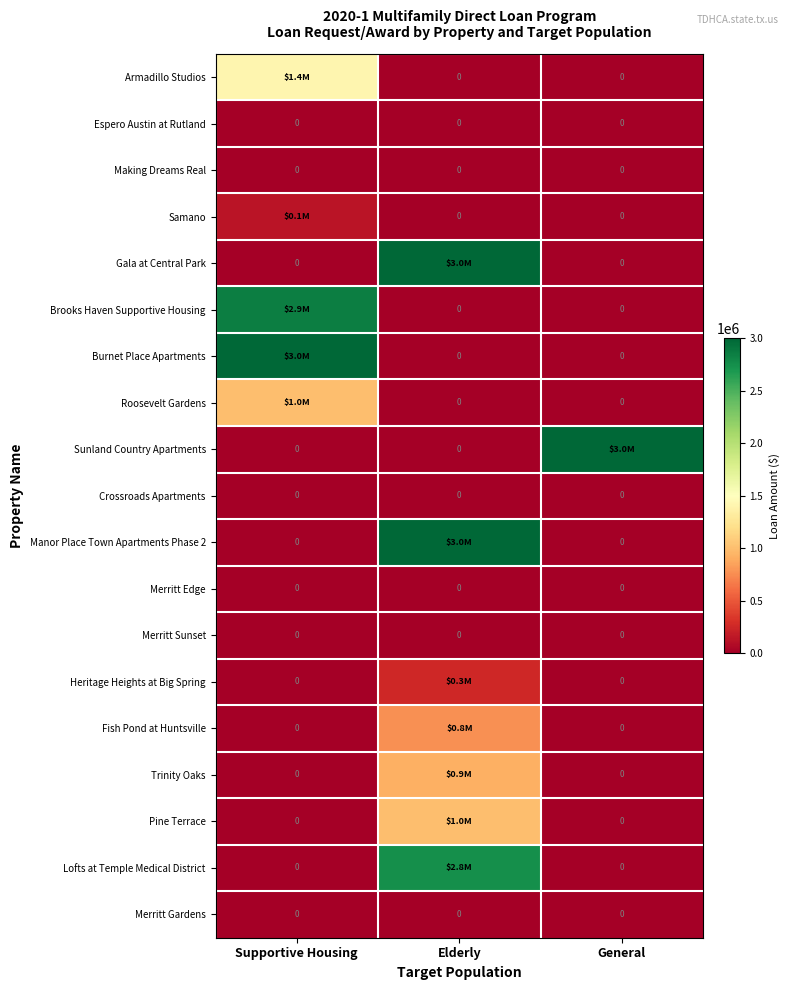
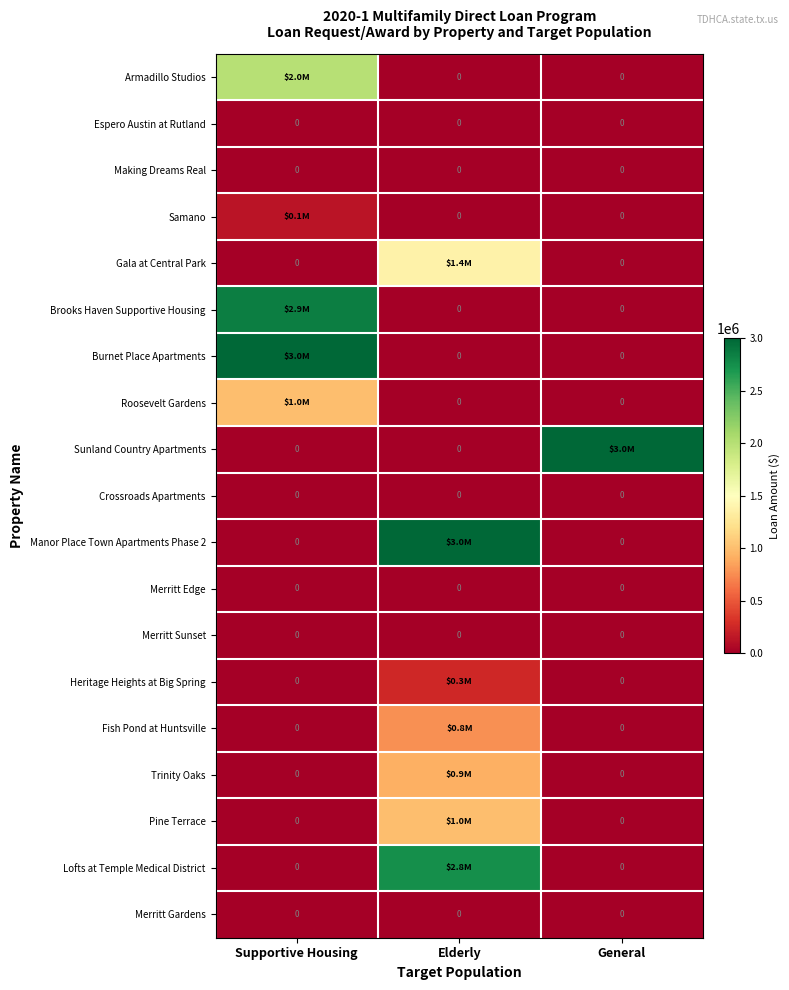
  {
    "Armadillo Studios": {
-     "Supportive Housing": "$1.4M",
+     "Supportive Housing": "$2.0M",
      "Elderly": "0",
      "General": "0"
    },
    "Espero Austin at Rutland": {
      "Supportive Housing": "0",
      "Elderly": "0",
      "General": "0"
    },
    "Making Dreams Real": {
      "Supportive Housing": "0",
      "Elderly": "0",
      "General": "0"
    },
    "Samano": {
      "Supportive Housing": "$0.1M",
      "Elderly": "0",
      "General": "0"
    },
    "Gala at Central Park": {
      "Supportive Housing": "0",
-     "Elderly": "$3.0M",
+     "Elderly": "$1.4M",
      "General": "0"
    },
    "Brooks Haven Supportive Housing": {
      "Supportive Housing": "$2.9M",
      "Elderly": "0",
      "General": "0"
    },
    "Burnet Place Apartments": {
      "Supportive Housing": "$3.0M",
      "Elderly": "0",
      "General": "0"
    },
    "Roosevelt Gardens": {
      "Supportive Housing": "$1.0M",
      "Elderly": "0",
      "General": "0"
    },
    "Sunland Country Apartments": {
      "Supportive Housing": "0",
      "Elderly": "0",
      "General": "$3.0M"
    },
    "Crossroads Apartments": {
      "Supportive Housing": "0",
      "Elderly": "0",
      "General": "0"
    },
    "Manor Place Town Apartments Phase 2": {
      "Supportive Housing": "0",
      "Elderly": "$3.0M",
      "General": "0"
    },
    "Merritt Edge": {
      "Supportive Housing": "0",
      "Elderly": "0",
      "General": "0"
    },
    "Merritt Sunset": {
      "Supportive Housing": "0",
      "Elderly": "0",
      "General": "0"
    },
    "Heritage Heights at Big Spring": {
      "Supportive Housing": "0",
      "Elderly": "$0.3M",
      "General": "0"
    },
    "Fish Pond at Huntsville": {
      "Supportive Housing": "0",
      "Elderly": "$0.8M",
      "General": "0"
    },
    "Trinity Oaks": {
      "Supportive Housing": "0",
      "Elderly": "$0.9M",
      "General": "0"
    },
    "Pine Terrace": {
      "Supportive Housing": "0",
      "Elderly": "$1.0M",
      "General": "0"
    },
    "Lofts at Temple Medical District": {
      "Supportive Housing": "0",
      "Elderly": "$2.8M",
      "General": "0"
    },
    "Merritt Gardens": {
      "Supportive Housing": "0",
      "Elderly": "0",
      "General": "0"
    }
  }
